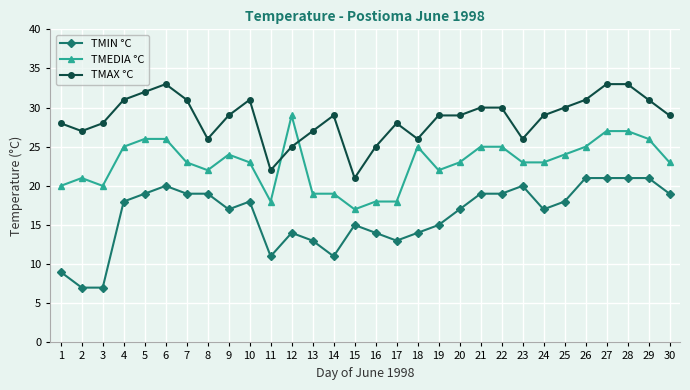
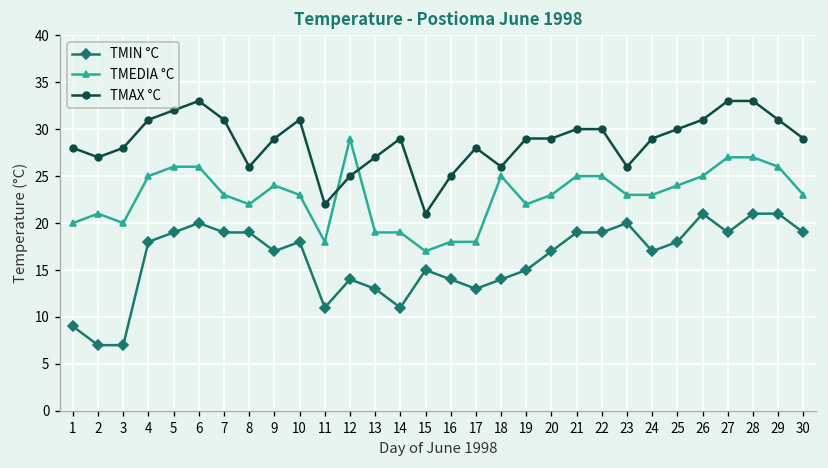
  {
    "TMIN °C": {
      "1": 9,
      "2": 7,
      "3": 7,
      "4": 18,
      "5": 19,
      "6": 20,
      "7": 19,
      "8": 19,
      "9": 17,
      "10": 18,
      "11": 11,
      "12": 14,
      "13": 13,
      "14": 11,
      "15": 15,
      "16": 14,
      "17": 13,
      "18": 14,
      "19": 15,
      "20": 17,
      "21": 19,
      "22": 19,
      "23": 20,
      "24": 17,
      "25": 18,
      "26": 21,
-     "27": 21,
+     "27": 19,
      "28": 21,
      "29": 21,
      "30": 19
    },
    "TMEDIA °C": {
      "1": 20,
      "2": 21,
      "3": 20,
      "4": 25,
      "5": 26,
      "6": 26,
      "7": 23,
      "8": 22,
      "9": 24,
      "10": 23,
      "11": 18,
      "12": 29,
      "13": 19,
      "14": 19,
      "15": 17,
      "16": 18,
      "17": 18,
      "18": 25,
      "19": 22,
      "20": 23,
      "21": 25,
      "22": 25,
      "23": 23,
      "24": 23,
      "25": 24,
      "26": 25,
      "27": 27,
      "28": 27,
      "29": 26,
      "30": 23
    },
    "TMAX °C": {
      "1": 28,
      "2": 27,
      "3": 28,
      "4": 31,
      "5": 32,
      "6": 33,
      "7": 31,
      "8": 26,
      "9": 29,
      "10": 31,
      "11": 22,
      "12": 25,
      "13": 27,
      "14": 29,
      "15": 21,
      "16": 25,
      "17": 28,
      "18": 26,
      "19": 29,
      "20": 29,
      "21": 30,
      "22": 30,
      "23": 26,
      "24": 29,
      "25": 30,
      "26": 31,
      "27": 33,
      "28": 33,
      "29": 31,
      "30": 29
    }
  }
